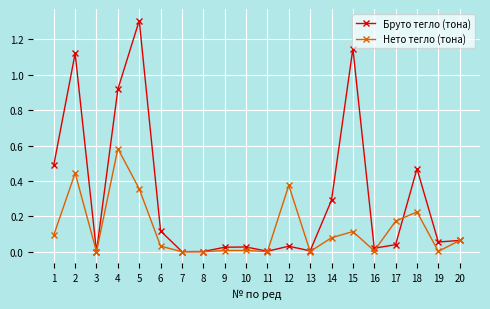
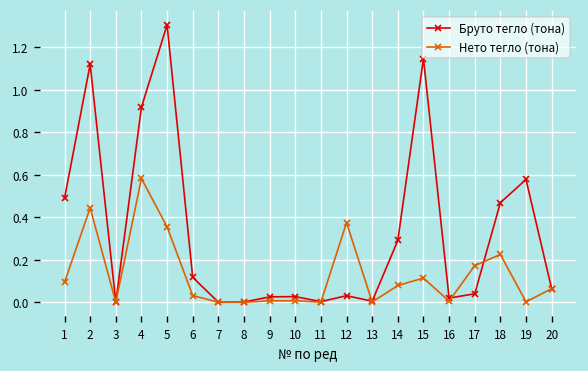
  {
    "Бруто тегло (тона)": {
      "1": 0.49,
      "2": 1.12,
      "4": 0.92,
      "5": 1.31,
      "6": 0.12,
      "9": 0.03,
      "10": 0.03,
      "12": 0.03,
      "14": 0.29,
      "15": 1.15,
      "16": 0.02,
      "17": 0.04,
      "18": 0.47,
-     "19": 0.06
+     "19": 0.58
    },
    "Нето тегло (тона)": {
      "1": 0.09,
      "2": 0.44,
      "4": 0.58,
      "5": 0.36,
      "6": 0.03,
      "9": 0.01,
      "10": 0.01,
      "12": 0.37,
      "14": 0.08,
      "15": 0.11,
      "16": 0.01,
      "17": 0.17,
      "18": 0.23,
      "19": 0.00
    }
  }
